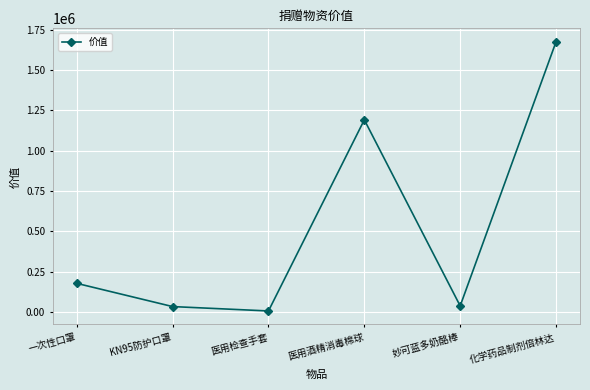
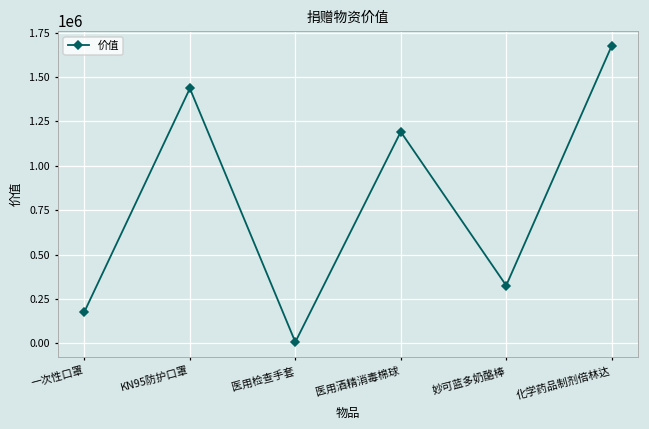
  {
    "一次性口罩": 180000,
-   "KN95防护口罩": 30000,
+   "KN95防护口罩": 1440000,
    "医用检查手套": 10000,
    "医用酒精消毒棉球": 1190000,
-   "妙可蓝多奶酪棒": 40000,
+   "妙可蓝多奶酪棒": 330000,
    "化学药品制剂倍林达": 1680000
  }
